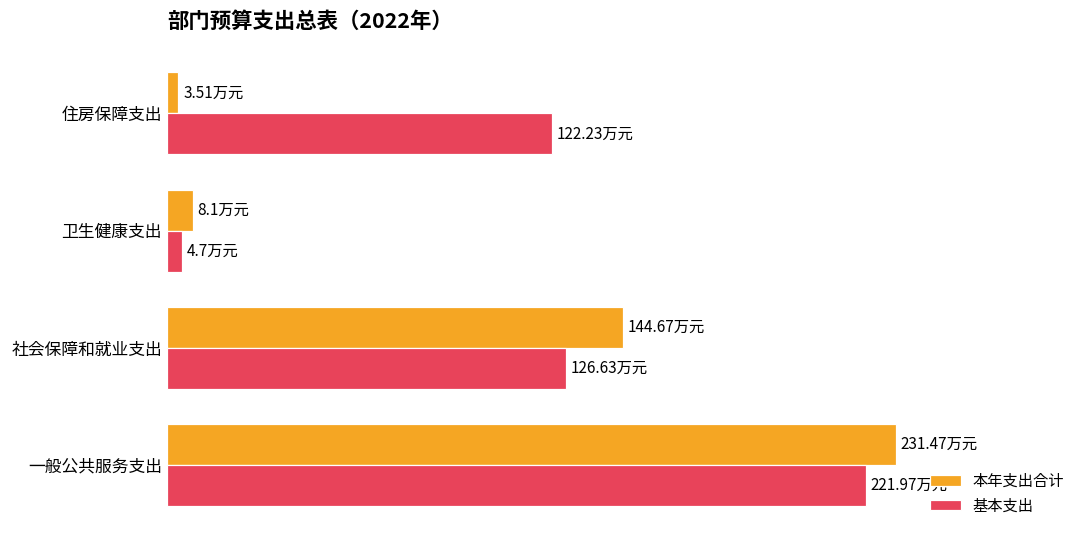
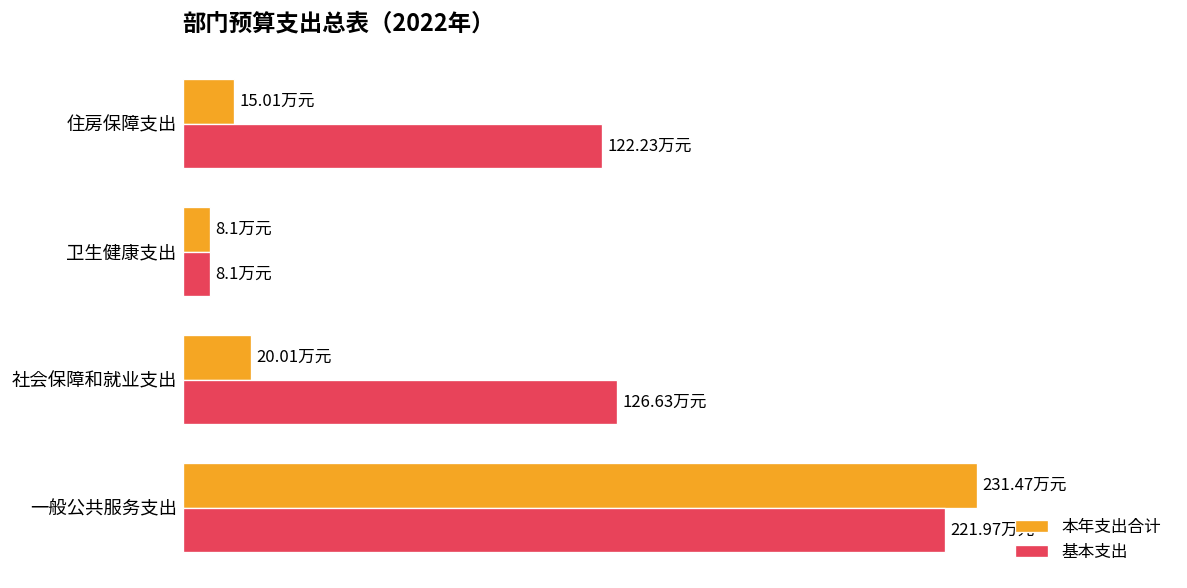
  {
    "本年支出合计": {
-     "住房保障支出": 3.51,
+     "住房保障支出": 15.01,
      "卫生健康支出": 8.1,
-     "社会保障和就业支出": 144.67,
+     "社会保障和就业支出": 20.01,
      "一般公共服务支出": 231.47
    },
    "基本支出": {
      "住房保障支出": 122.23,
-     "卫生健康支出": 4.7,
+     "卫生健康支出": 8.1,
      "社会保障和就业支出": 126.63,
      "一般公共服务支出": 221.97
    }
  }
